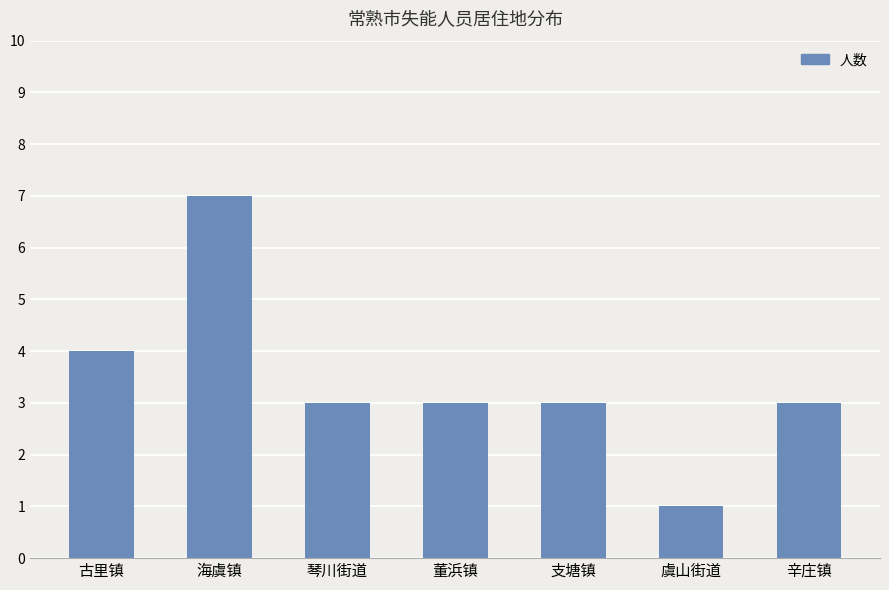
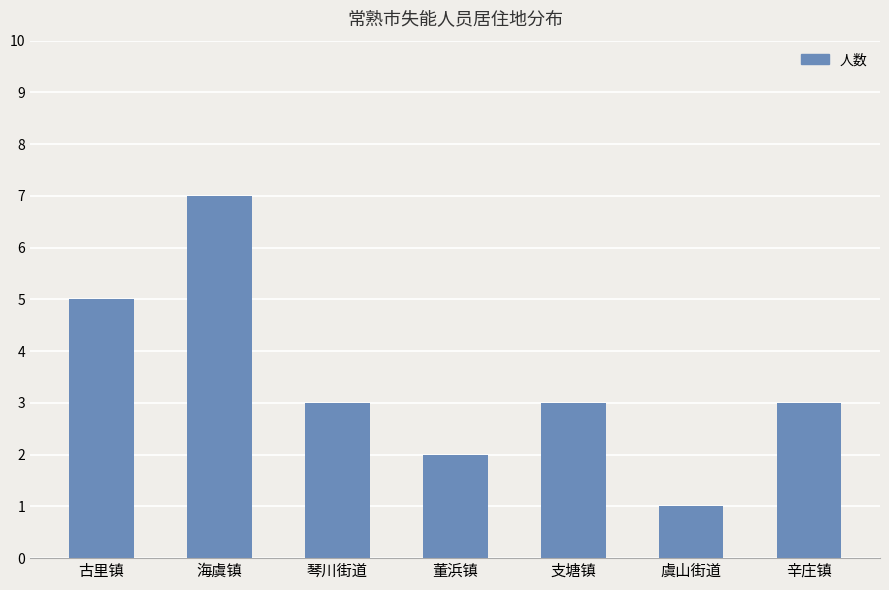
  {
-   "古里镇": 4,
+   "古里镇": 5,
    "海虞镇": 7,
    "琴川街道": 3,
-   "董浜镇": 3,
+   "董浜镇": 2,
    "支塘镇": 3,
    "虞山街道": 1,
    "辛庄镇": 3
  }
